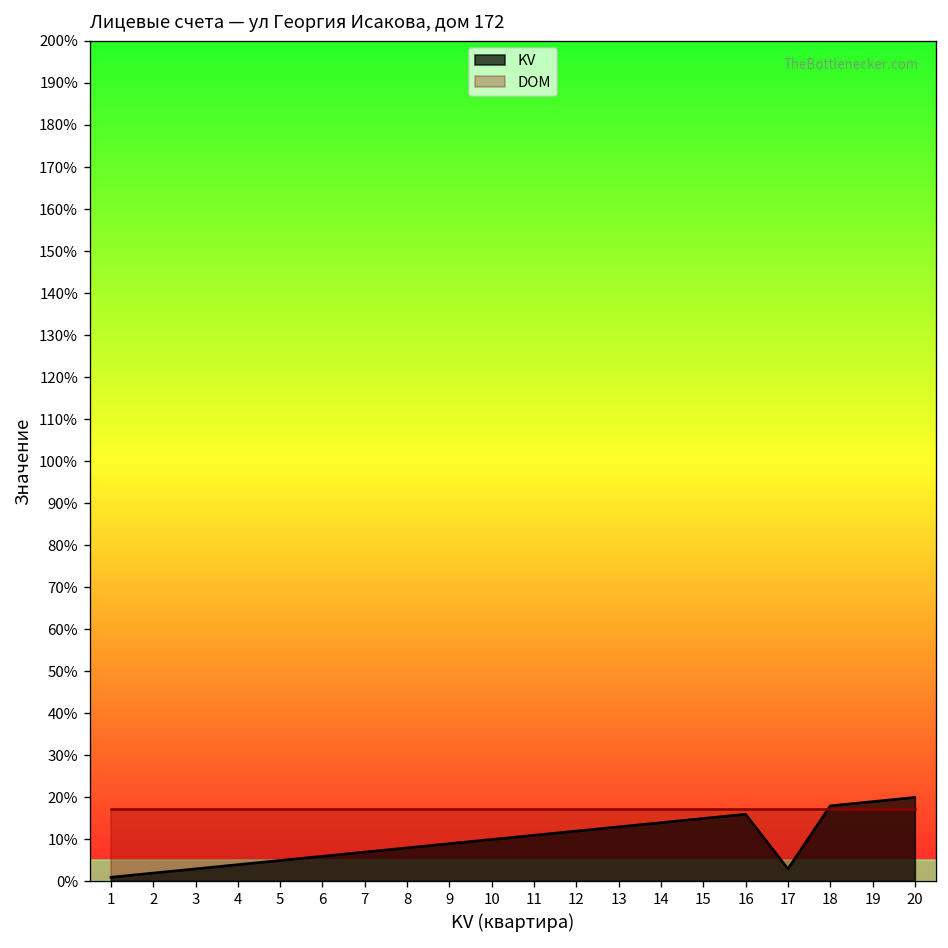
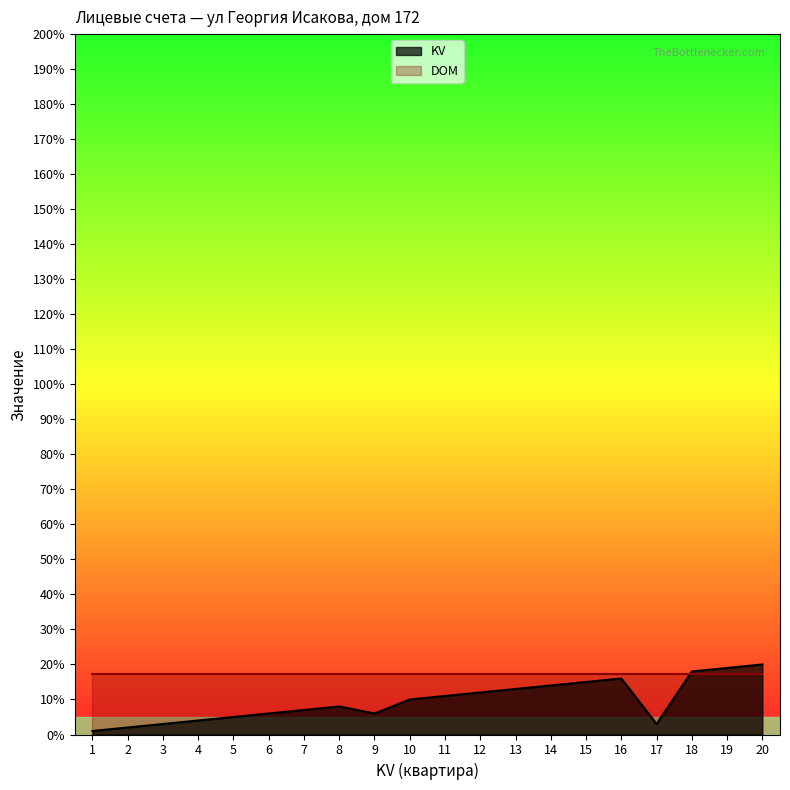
  {
    "KV": {
      "6": "6%",
      "7": "7%",
      "8": "8%",
-     "9": "9%",
+     "9": "6%",
      "10": "10%",
      "11": "11%",
      "12": "12%",
      "13": "13%",
      "14": "14%",
      "15": "15%",
      "16": "16%",
      "18": "18%",
      "19": "19%",
      "20": "20%"
    },
    "DOM": {
      "1": "17%",
      "2": "17%",
      "3": "17%",
      "4": "17%",
      "5": "17%",
      "6": "17%",
      "7": "17%",
      "8": "17%",
      "9": "17%",
      "10": "17%",
      "11": "17%",
      "12": "17%",
      "13": "17%",
      "14": "17%",
      "15": "17%",
      "16": "17%",
      "17": "17%",
      "18": "17%",
      "19": "17%",
      "20": "17%"
    }
  }
